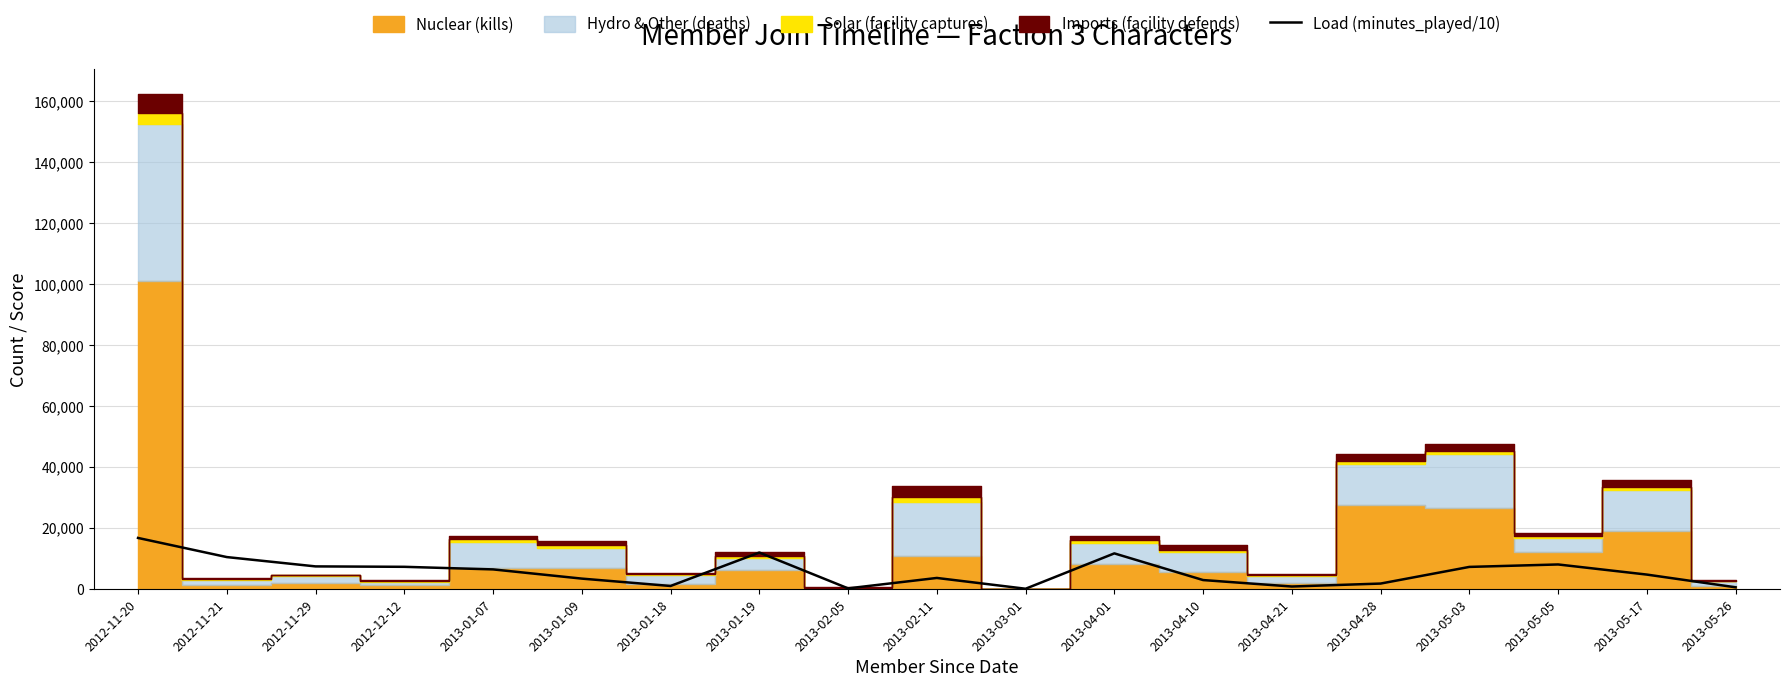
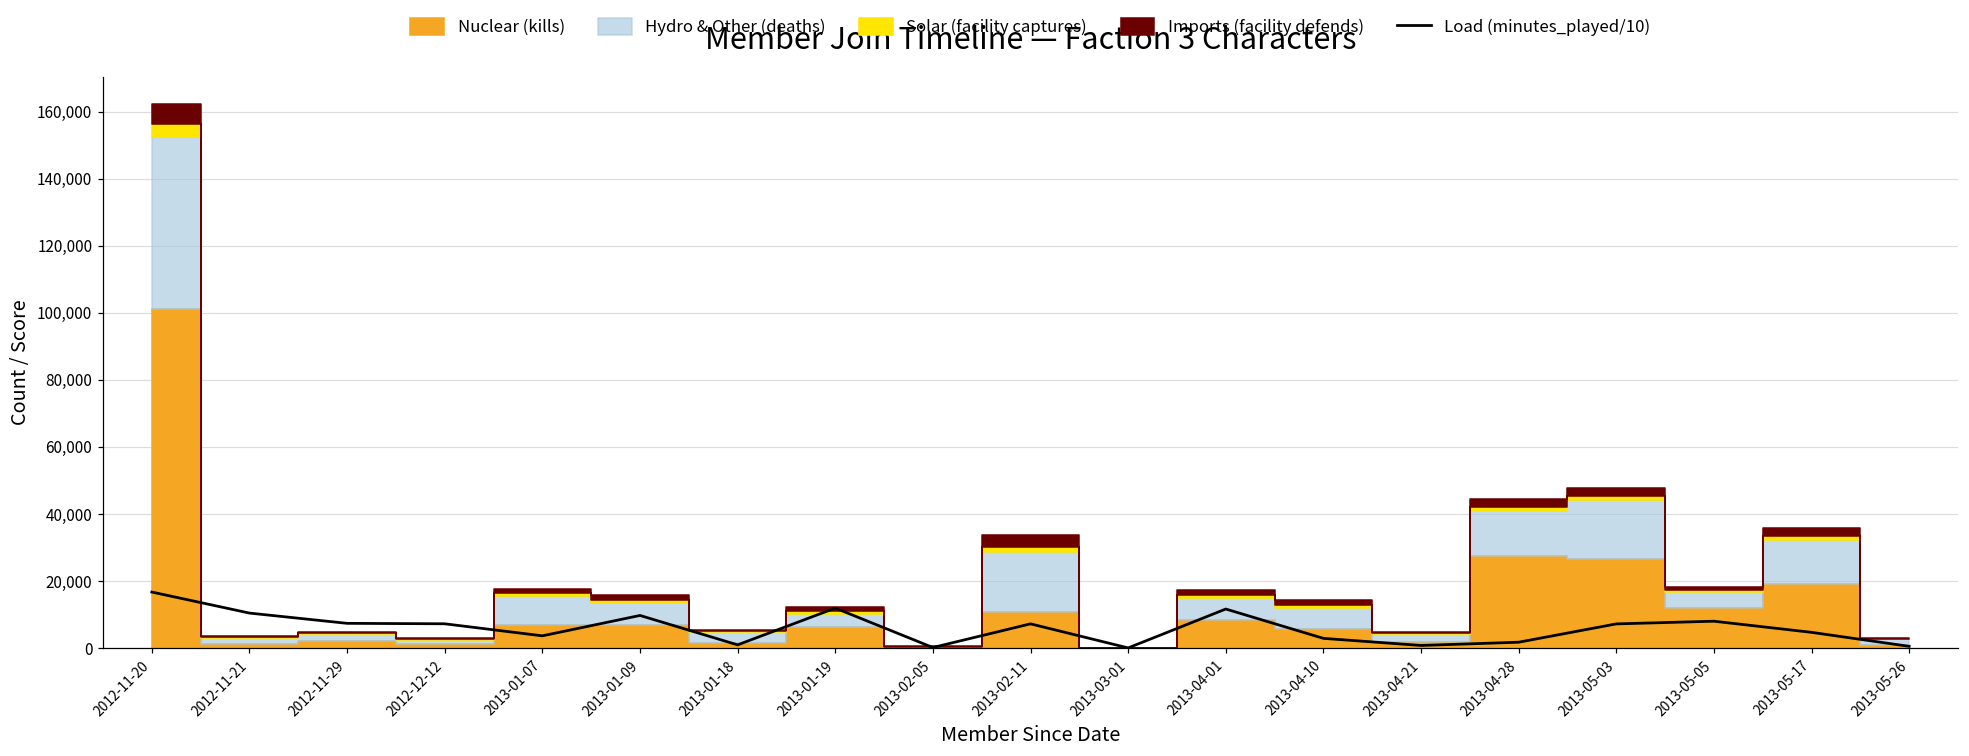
  {
    "Load (minutes_played/10)": {
      "2012-11-20": "17,000",
      "2012-11-21": "10,000",
      "2012-11-29": "7,000",
      "2012-12-12": "7,000",
-     "2013-01-07": "6,000",
-     "2013-01-09": "3,000",
+     "2013-01-07": "4,000",
+     "2013-01-09": "10,000",
      "2013-01-18": "1,000",
      "2013-01-19": "12,000",
      "2013-02-05": "0",
-     "2013-02-11": "4,000",
+     "2013-02-11": "7,000",
      "2013-03-01": "0",
      "2013-04-01": "12,000",
      "2013-04-10": "3,000",
      "2013-04-21": "1,000",
      "2013-04-28": "2,000",
      "2013-05-03": "7,000",
      "2013-05-05": "8,000",
      "2013-05-17": "5,000"
    }
  }
